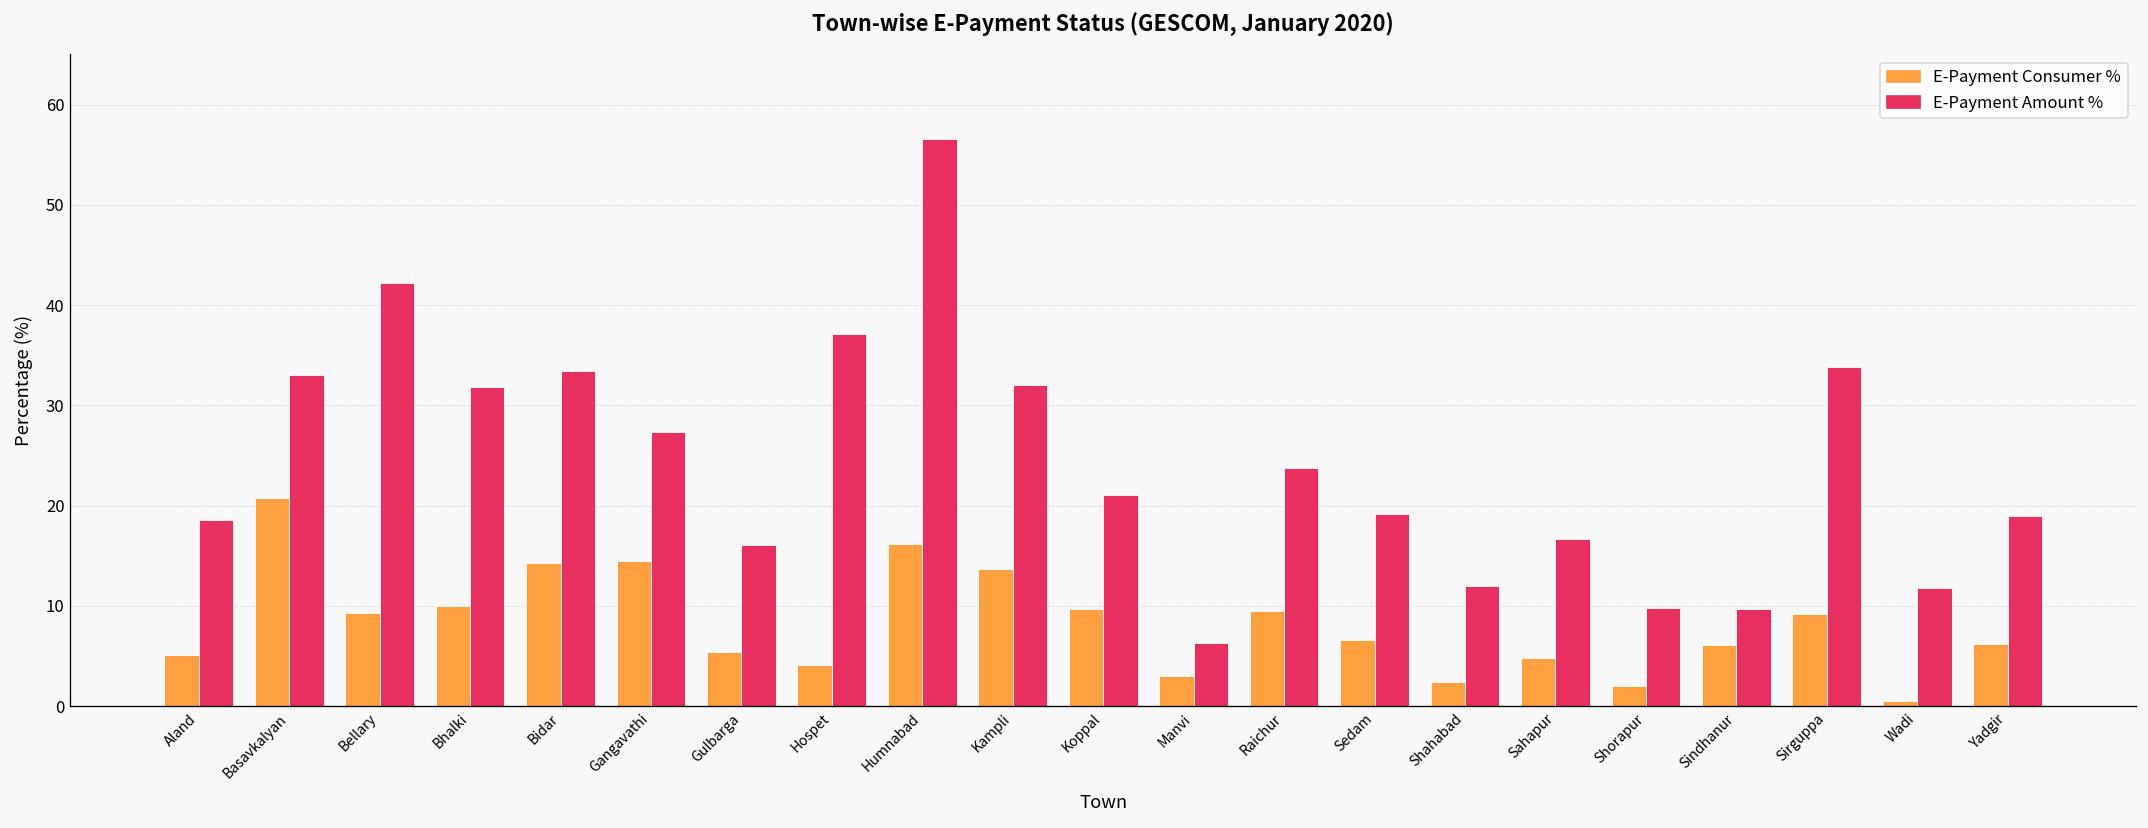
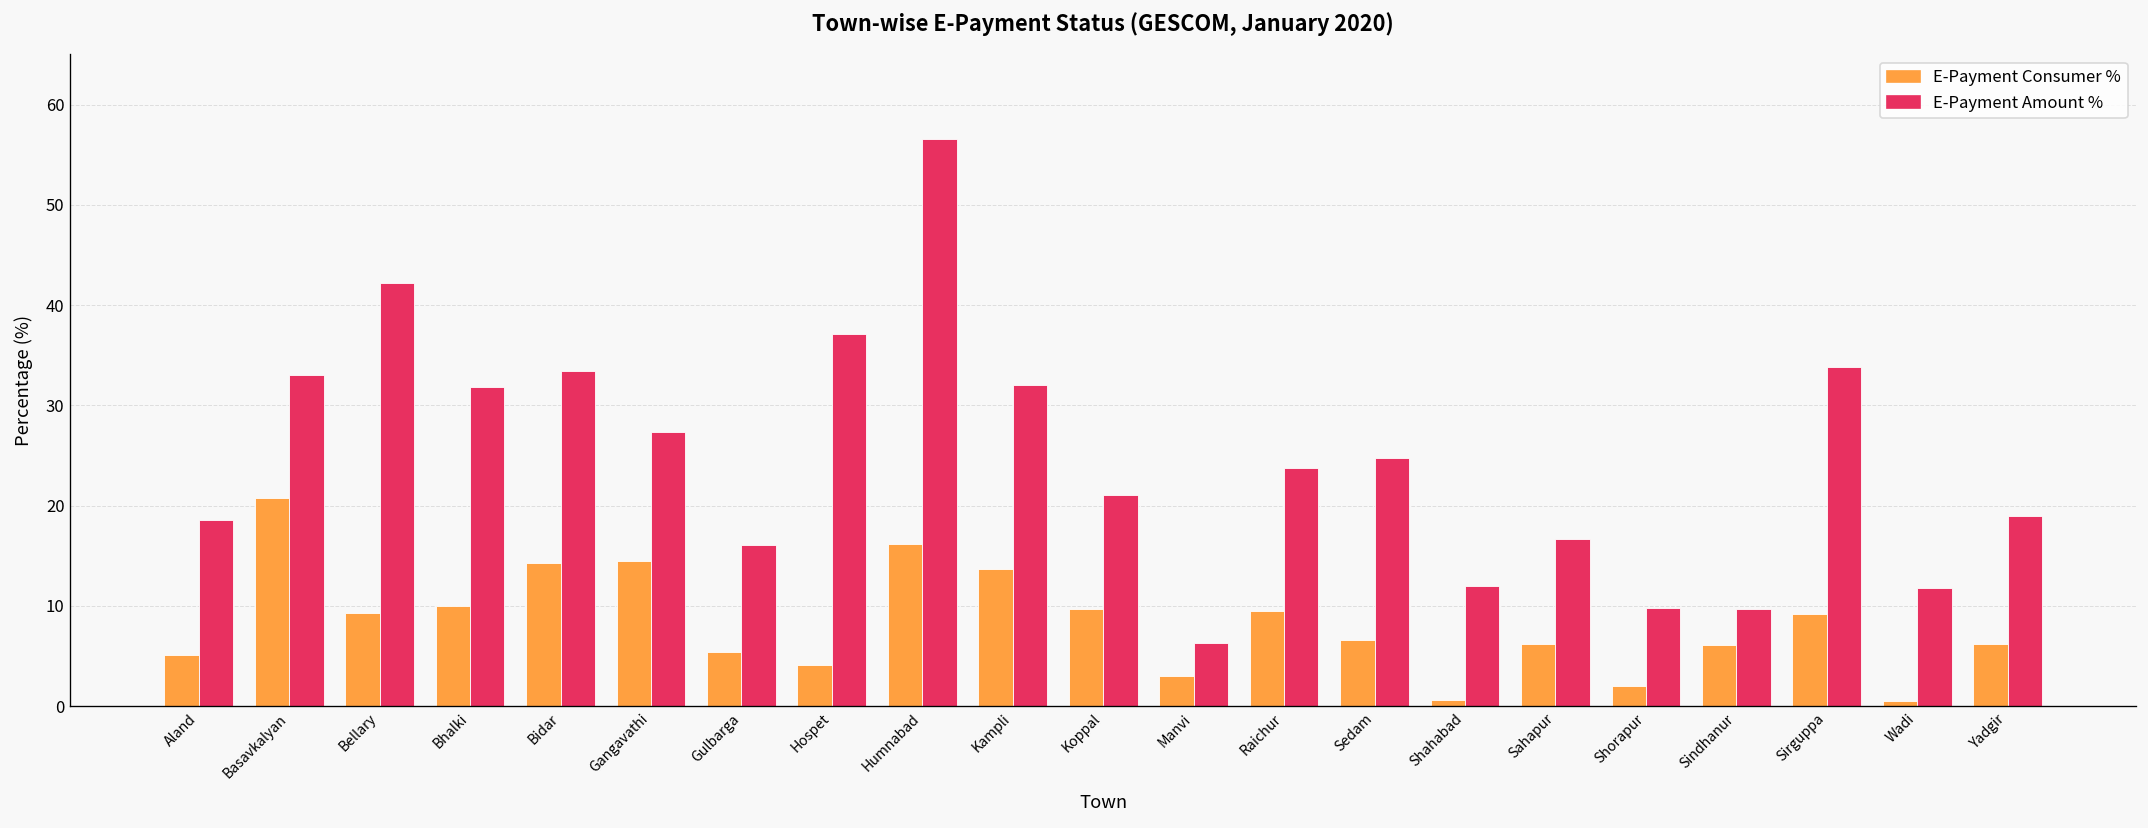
  {
    "E-Payment Consumer %": {
      "Aland": 5,
      "Basavkalyan": 21,
      "Bellary": 9,
      "Bhalki": 10,
      "Bidar": 14,
      "Gangavathi": 14,
      "Gulbarga": 5,
      "Hospet": 4,
      "Humnabad": 16,
      "Kampli": 14,
      "Koppal": 10,
      "Manvi": 3,
      "Raichur": 9,
      "Sedam": 7,
-     "Shahabad": 2,
-     "Sahapur": 5,
+     "Shahabad": 1,
+     "Sahapur": 6,
      "Shorapur": 2,
      "Sindhanur": 6,
      "Sirguppa": 9,
      "Wadi": 1,
      "Yadgir": 6
    },
    "E-Payment Amount %": {
      "Aland": 19,
      "Basavkalyan": 33,
      "Bellary": 42,
      "Bhalki": 32,
      "Bidar": 33,
      "Gangavathi": 27,
      "Gulbarga": 16,
      "Hospet": 37,
      "Humnabad": 57,
      "Kampli": 32,
      "Koppal": 21,
      "Manvi": 6,
      "Raichur": 24,
-     "Sedam": 19,
+     "Sedam": 25,
      "Shahabad": 12,
      "Sahapur": 17,
      "Shorapur": 10,
      "Sindhanur": 10,
      "Sirguppa": 34,
      "Wadi": 12,
      "Yadgir": 19
    }
  }
